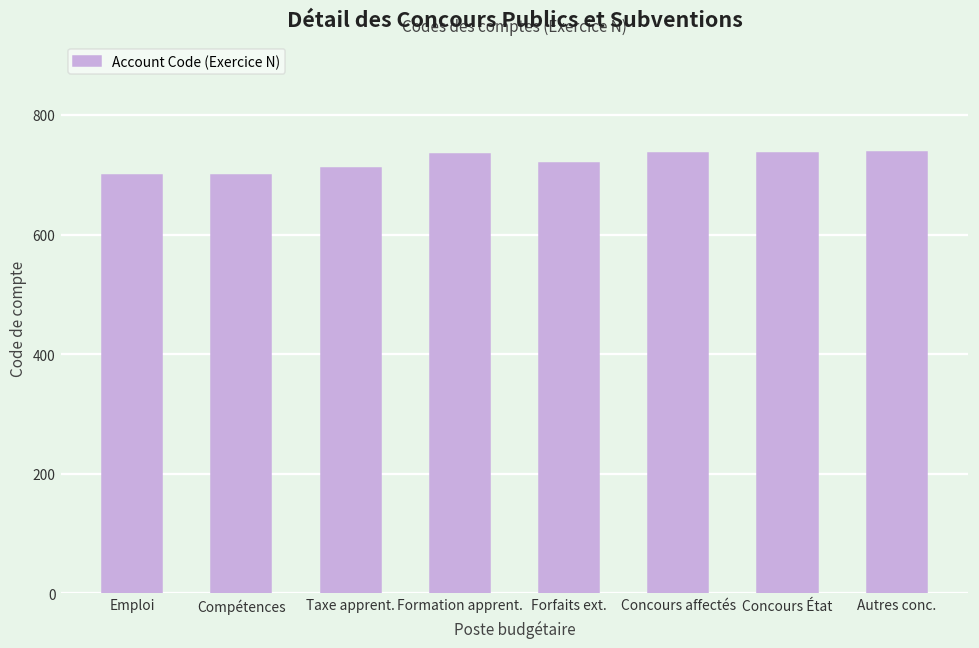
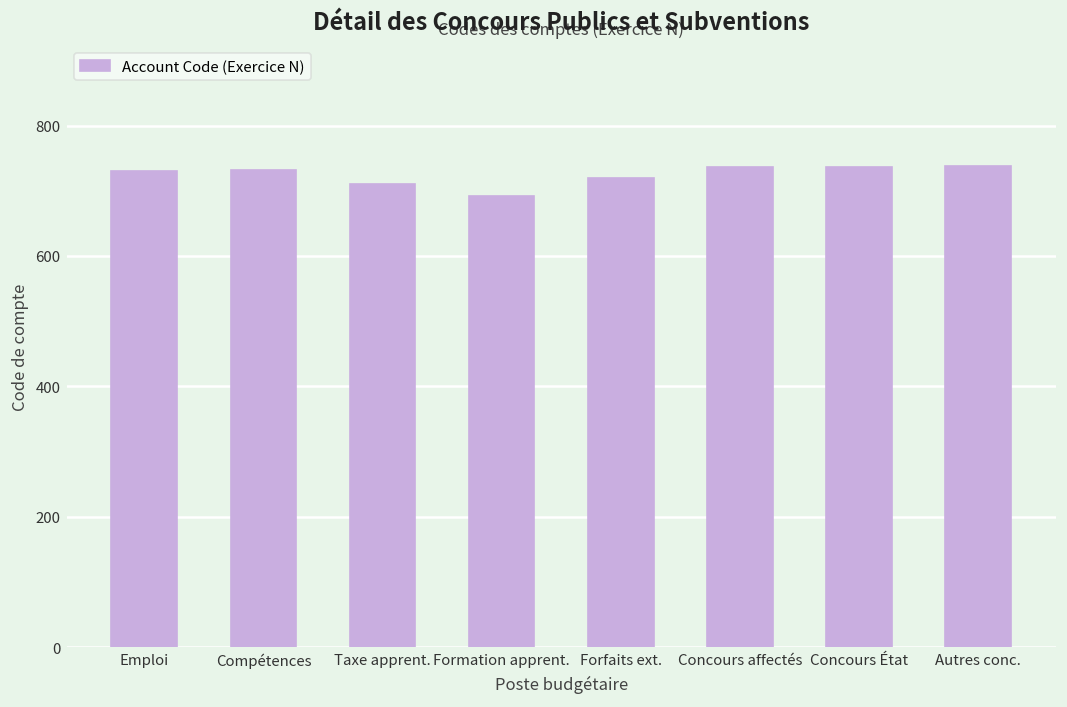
  {
-   "Emploi": 700,
-   "Compétences": 700,
+   "Emploi": 730,
+   "Compétences": 730,
    "Taxe apprent.": 710,
-   "Formation apprent.": 730,
+   "Formation apprent.": 690,
    "Forfaits ext.": 720,
    "Concours affectés": 740,
    "Concours État": 740,
    "Autres conc.": 740
  }
